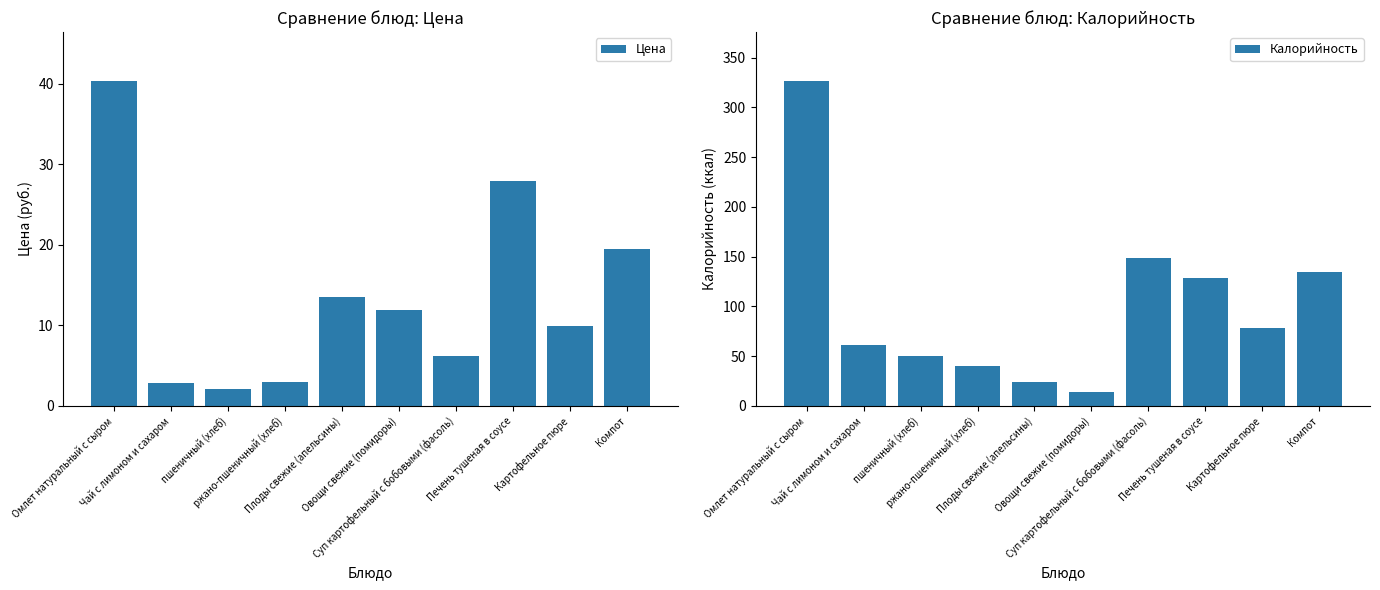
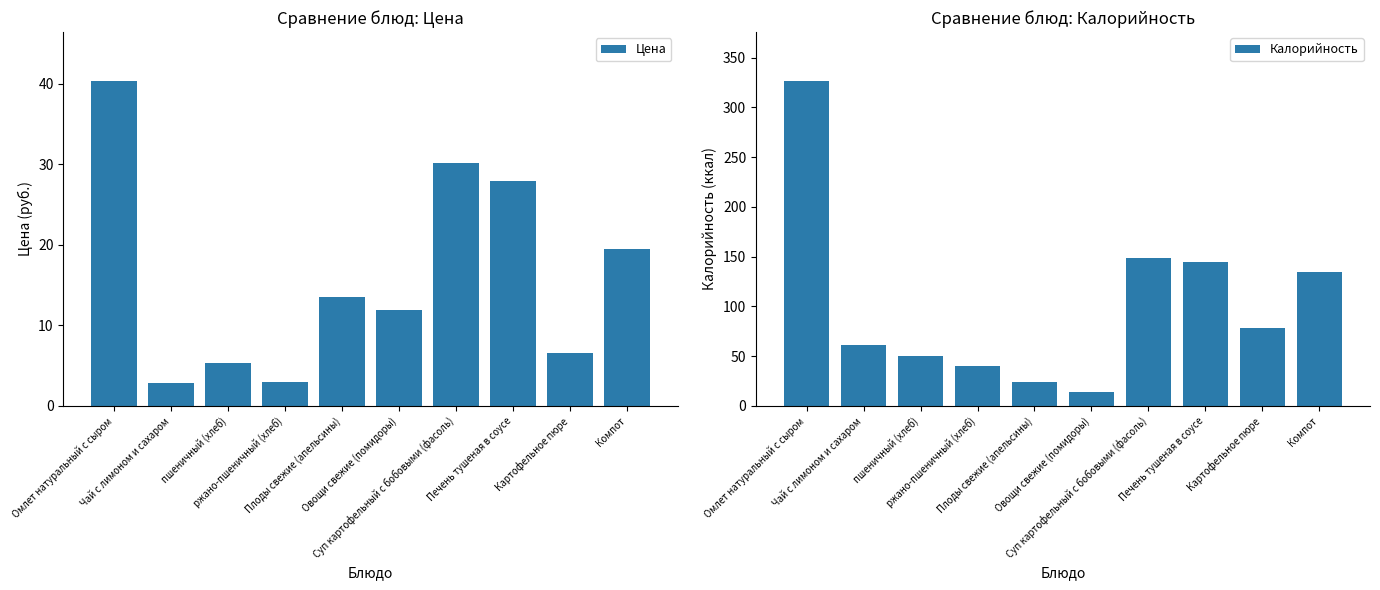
  {
    "Сравнение блюд: Цена": {
      "Омлет натуральный с сыром": 40,
      "Чай с лимоном и сахаром": 3,
-     "пшеничный (хлеб)": 2,
+     "пшеничный (хлеб)": 5,
      "ржано-пшеничный (хлеб)": 3,
      "Плоды свежие (апельсины)": 14,
      "Овощи свежие (помидоры)": 12,
-     "Суп картофельный с бобовыми (фасоль)": 6,
+     "Суп картофельный с бобовыми (фасоль)": 30,
      "Печень тушеная в соусе": 28,
-     "Картофельное пюре": 10,
+     "Картофельное пюре": 7,
      "Компот": 20
    },
    "Сравнение блюд: Калорийность": {
      "Омлет натуральный с сыром": 330,
      "Чай с лимоном и сахаром": 60,
      "пшеничный (хлеб)": 50,
      "ржано-пшеничный (хлеб)": 40,
      "Плоды свежие (апельсины)": 20,
      "Овощи свежие (помидоры)": 10,
      "Суп картофельный с бобовыми (фасоль)": 150,
-     "Печень тушеная в соусе": 130,
+     "Печень тушеная в соусе": 140,
      "Картофельное пюре": 80,
      "Компот": 140
    }
  }
